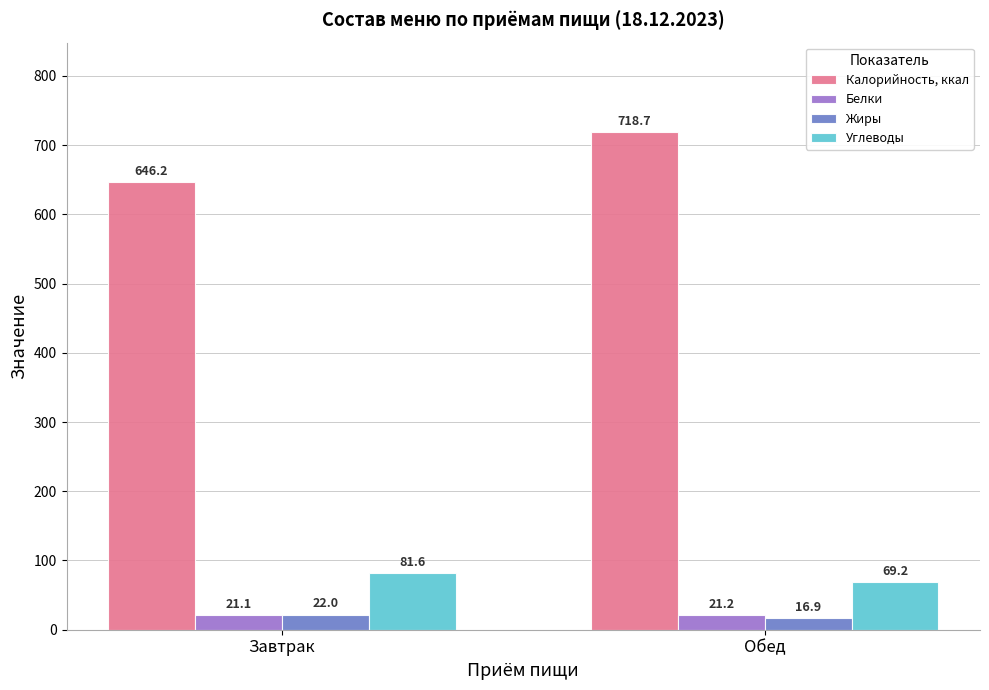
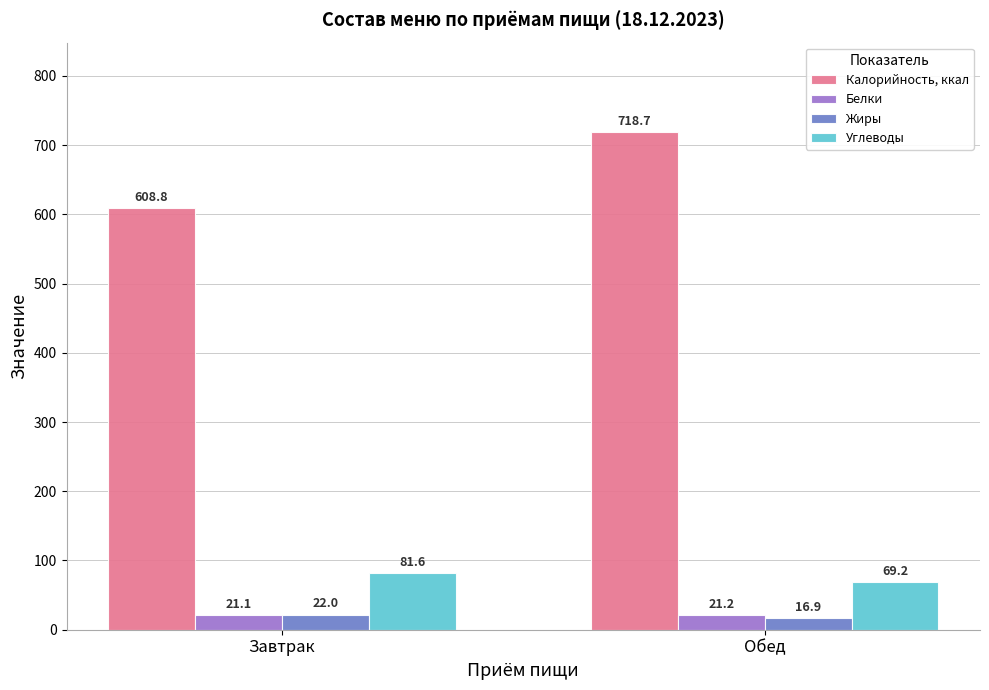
  {
    "Калорийность, ккал": {
-     "Завтрак": 646.2,
+     "Завтрак": 608.8,
      "Обед": 718.7
    },
    "Углеводы": {
      "Завтрак": 81.6,
      "Обед": 69.2
    }
  }
